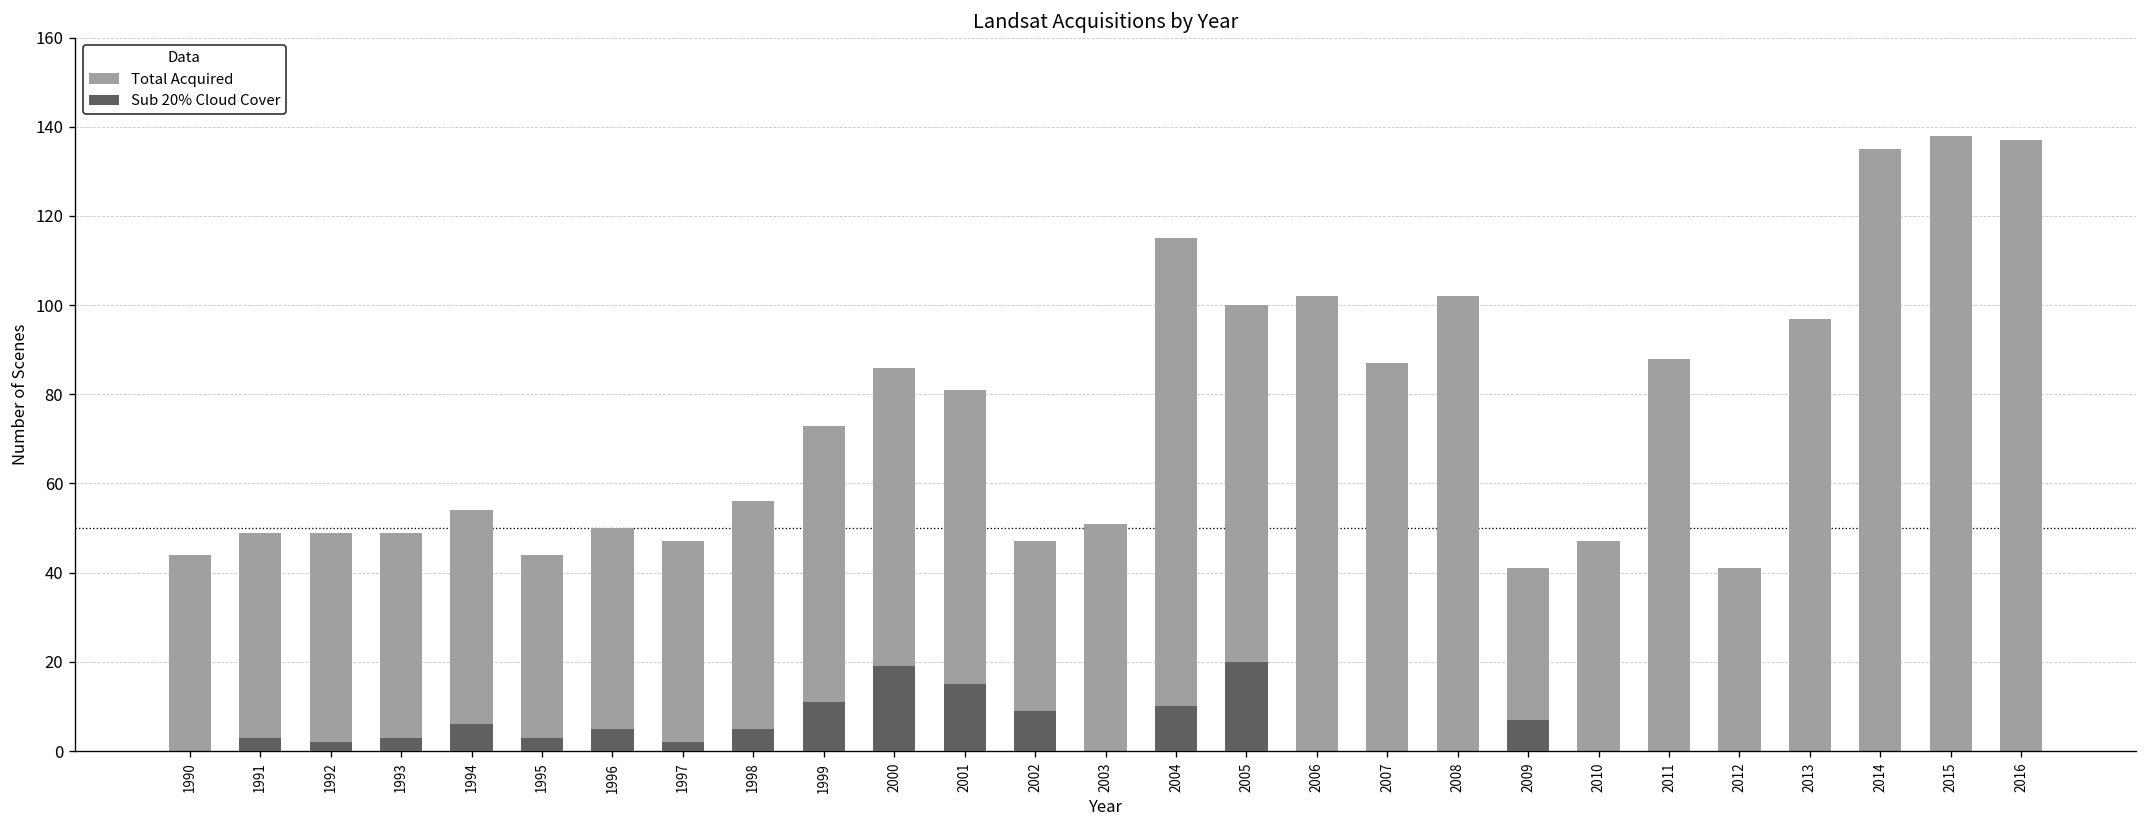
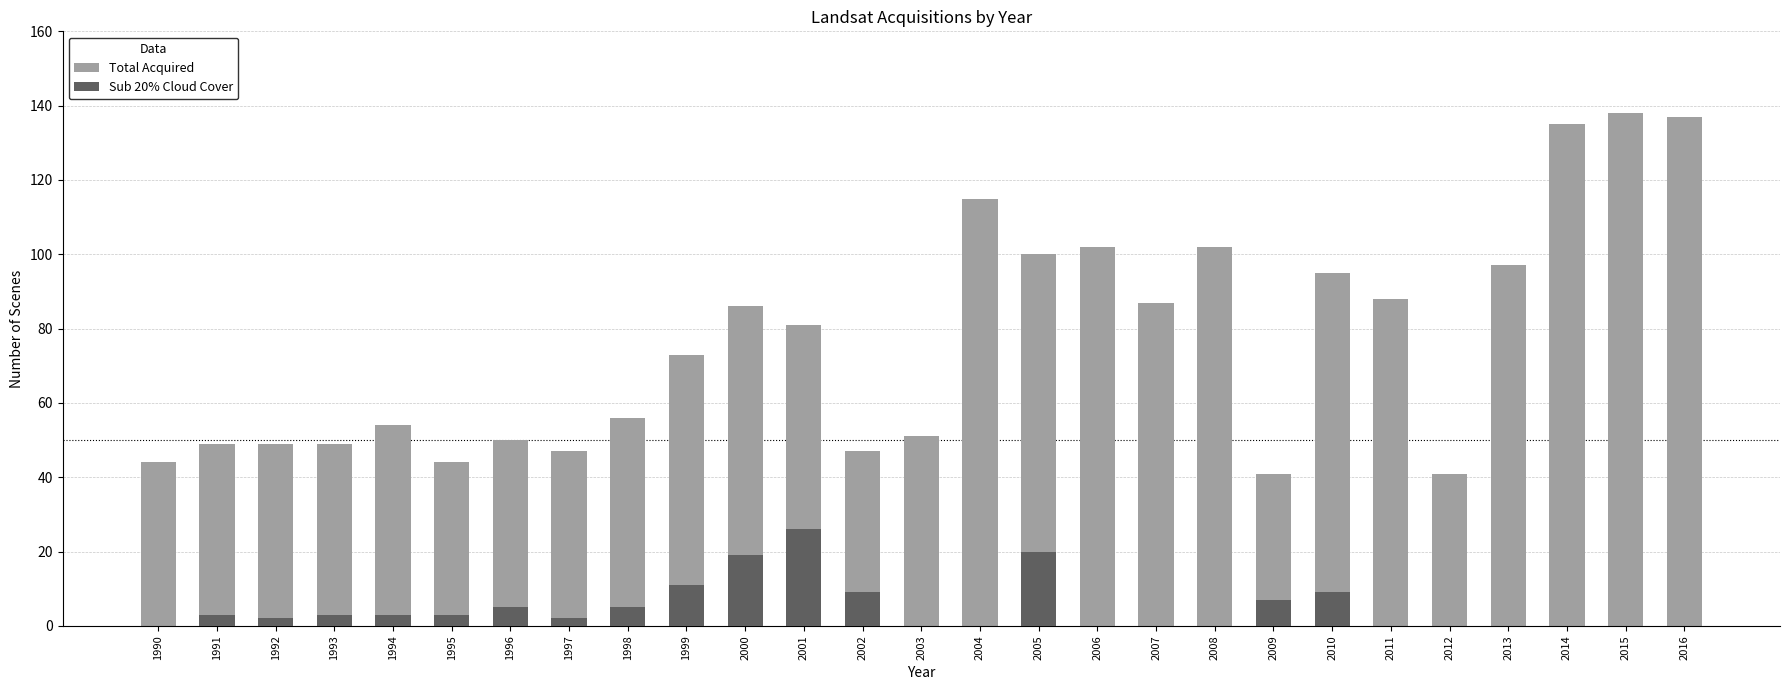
  {
    "Total Acquired": {
      "1990": 44,
      "1991": 49,
      "1992": 49,
      "1993": 49,
      "1994": 54,
      "1995": 44,
      "1996": 50,
      "1997": 47,
      "1998": 56,
      "1999": 73,
      "2000": 86,
      "2001": 81,
      "2002": 47,
      "2003": 51,
      "2004": 115,
      "2005": 100,
      "2006": 102,
      "2007": 87,
      "2008": 102,
      "2009": 41,
-     "2010": 47,
+     "2010": 95,
      "2011": 88,
      "2012": 41,
      "2013": 97,
      "2014": 135,
      "2015": 138,
      "2016": 137
    },
    "Sub 20% Cloud Cover": {
      "1990": 0,
-     "1994": 6,
-     "2001": 15,
+     "1994": 3,
+     "2001": 26,
      "2003": 0,
-     "2004": 10,
+     "2004": 0,
      "2006": 0,
      "2007": 0,
      "2008": 0,
-     "2010": 0,
+     "2010": 9,
      "2011": 0,
      "2012": 0,
      "2013": 0,
      "2014": 0,
      "2015": 0,
      "2016": 0
    }
  }
